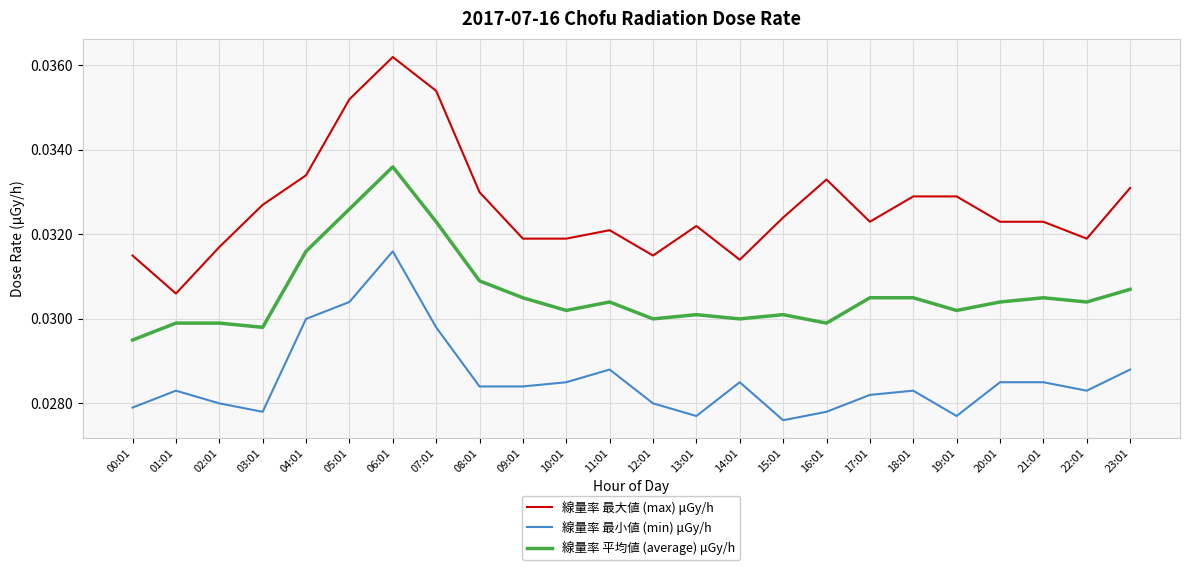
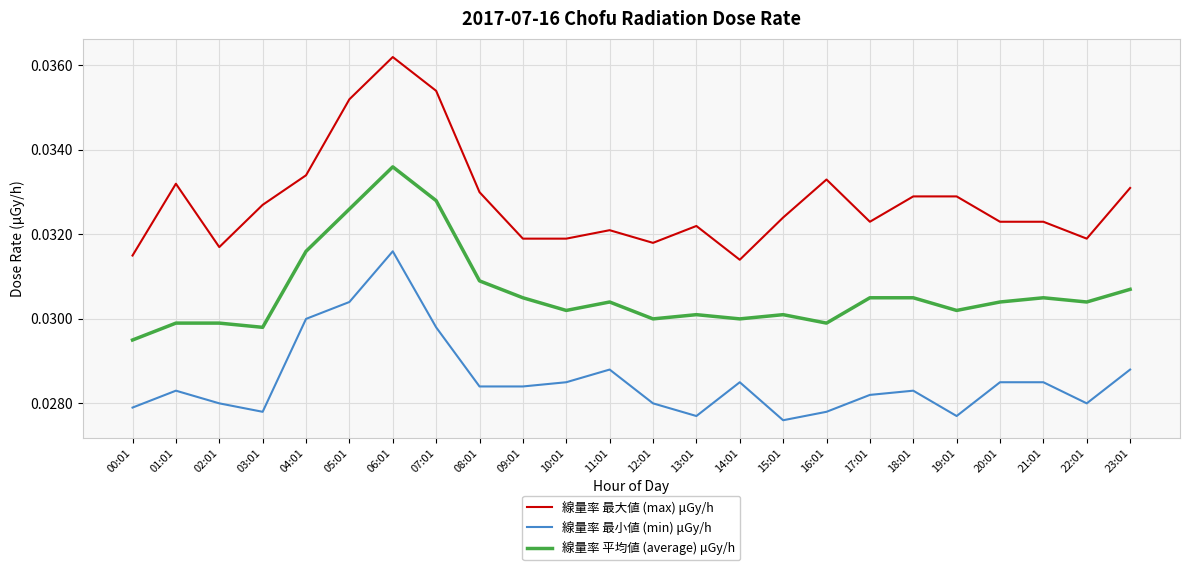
  {
    "線量率 最大値 (max) μGy/h": {
      "00:01": 0.0315,
-     "01:01": 0.0306,
+     "01:01": 0.0332,
      "02:01": 0.0317,
      "03:01": 0.0327,
      "04:01": 0.0334,
      "05:01": 0.0352,
      "06:01": 0.0362,
      "07:01": 0.0354,
      "08:01": 0.0330,
      "09:01": 0.0319,
      "10:01": 0.0319,
      "11:01": 0.0321,
-     "12:01": 0.0315,
+     "12:01": 0.0318,
      "13:01": 0.0322,
      "14:01": 0.0314,
      "15:01": 0.0324,
      "16:01": 0.0333,
      "17:01": 0.0323,
      "18:01": 0.0329,
      "19:01": 0.0329,
      "20:01": 0.0323,
      "21:01": 0.0323,
      "22:01": 0.0319,
      "23:01": 0.0331
    },
    "線量率 最小値 (min) μGy/h": {
      "00:01": 0.0279,
      "01:01": 0.0283,
      "02:01": 0.0280,
      "03:01": 0.0278,
      "04:01": 0.0300,
      "05:01": 0.0304,
      "06:01": 0.0316,
      "07:01": 0.0298,
      "08:01": 0.0284,
      "09:01": 0.0284,
      "10:01": 0.0285,
      "11:01": 0.0288,
      "12:01": 0.0280,
      "13:01": 0.0277,
      "14:01": 0.0285,
      "15:01": 0.0276,
      "16:01": 0.0278,
      "17:01": 0.0282,
      "18:01": 0.0283,
      "19:01": 0.0277,
      "20:01": 0.0285,
      "21:01": 0.0285,
-     "22:01": 0.0283,
+     "22:01": 0.0280,
      "23:01": 0.0288
    },
    "線量率 平均値 (average) μGy/h": {
      "00:01": 0.0295,
      "01:01": 0.0299,
      "02:01": 0.0299,
      "03:01": 0.0298,
      "04:01": 0.0316,
      "05:01": 0.0326,
      "06:01": 0.0336,
-     "07:01": 0.0323,
+     "07:01": 0.0328,
      "08:01": 0.0309,
      "09:01": 0.0305,
      "10:01": 0.0302,
      "11:01": 0.0304,
      "12:01": 0.0300,
      "13:01": 0.0301,
      "14:01": 0.0300,
      "15:01": 0.0301,
      "16:01": 0.0299,
      "17:01": 0.0305,
      "18:01": 0.0305,
      "19:01": 0.0302,
      "20:01": 0.0304,
      "21:01": 0.0305,
      "22:01": 0.0304,
      "23:01": 0.0307
    }
  }
